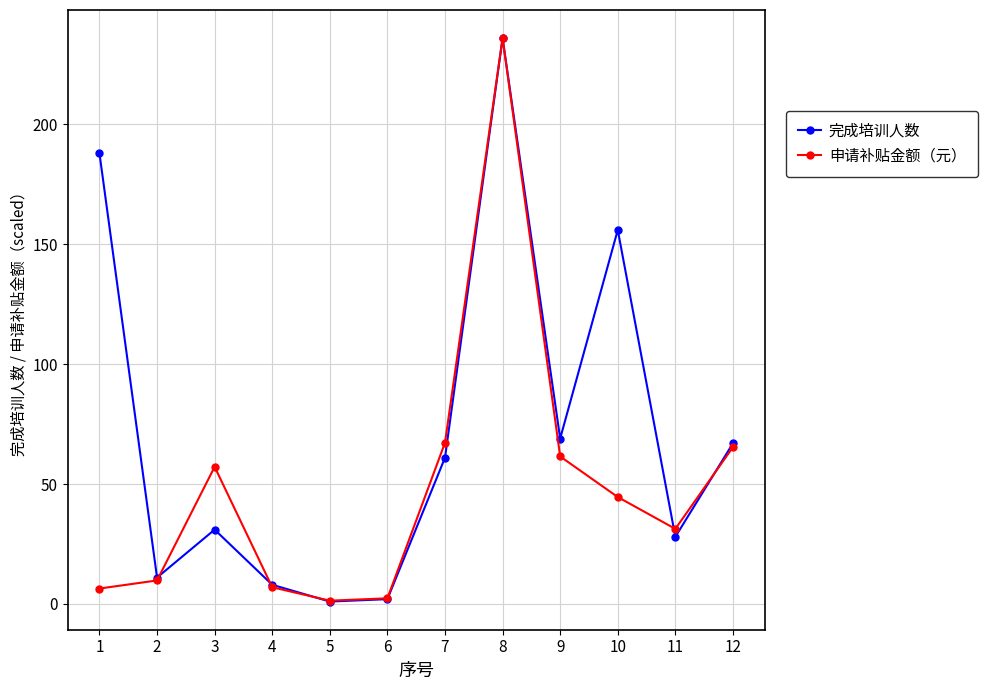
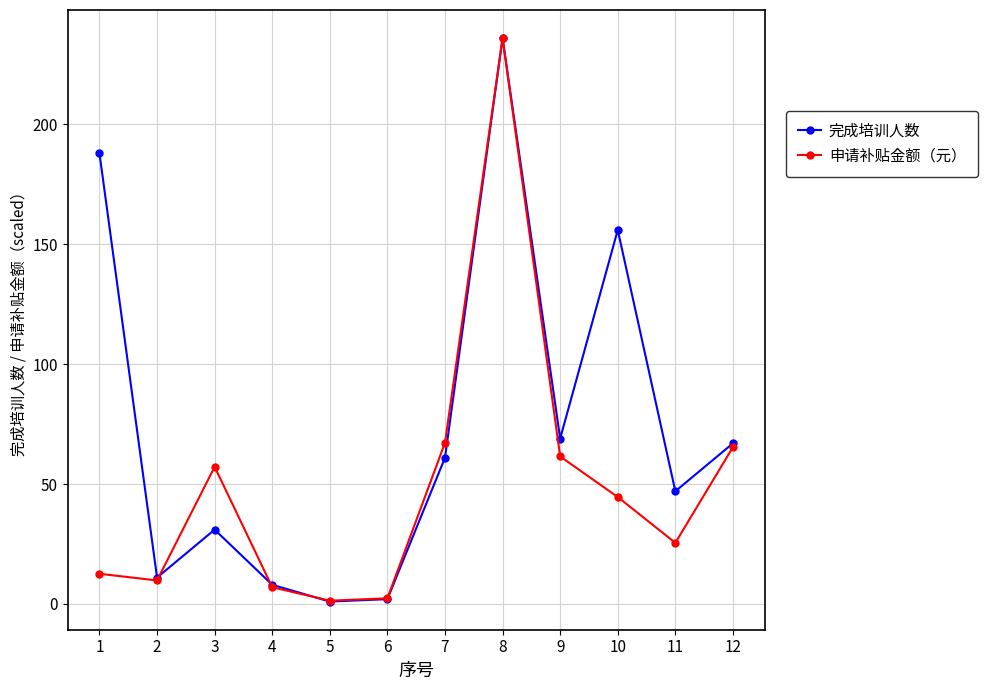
  {
    "完成培训人数": {
      "1": 188,
      "2": 11,
      "3": 31,
      "7": 61,
      "9": 69,
      "10": 156,
-     "11": 28,
+     "11": 47,
      "12": 67
    },
    "申请补贴金额（元）": {
-     "1": 6,
+     "1": 13,
      "2": 10,
      "3": 57,
      "7": 67,
      "9": 62,
      "10": 45,
-     "11": 31,
+     "11": 25,
      "12": 65
    }
  }
